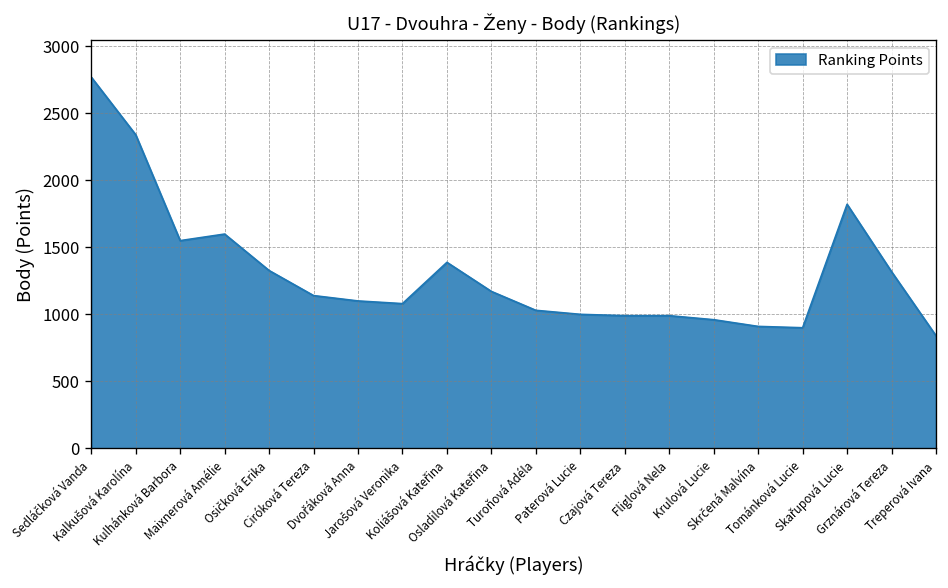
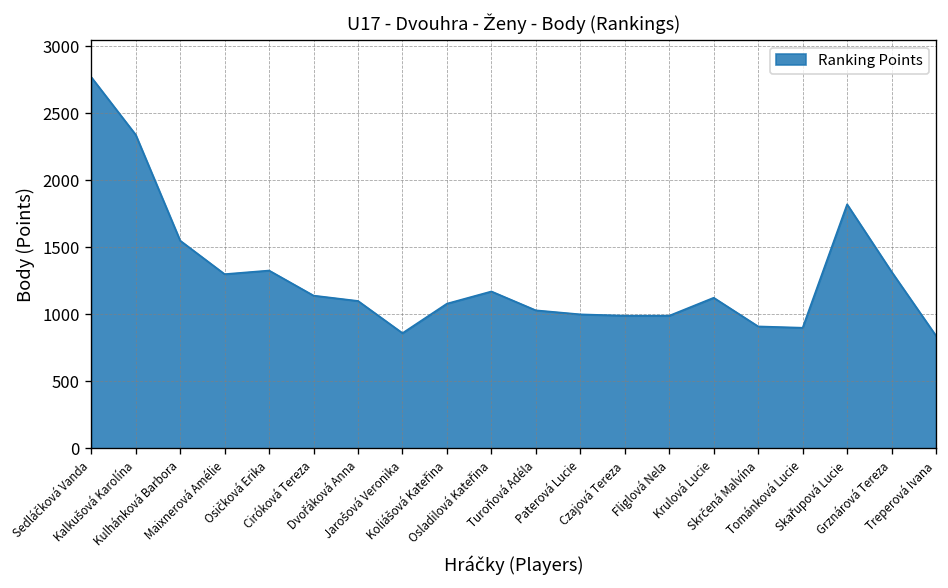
  {
    "Sedláčková Vanda": 2770,
    "Kalkušová Karolína": 2340,
    "Kulhánková Barbora": 1550,
-   "Maixnerová Amélie": 1600,
+   "Maixnerová Amélie": 1300,
    "Osičková Erika": 1330,
    "Ciróková Tereza": 1140,
    "Dvořáková Anna": 1100,
-   "Jarošová Veronika": 1080,
-   "Koliášová Kateřina": 1390,
+   "Jarošová Veronika": 860,
+   "Koliášová Kateřina": 1080,
    "Osladilová Kateřina": 1170,
    "Turoňová Adéla": 1030,
    "Paterová Lucie": 1000,
    "Czajová Tereza": 990,
    "Fliglová Nela": 990,
-   "Krulová Lucie": 960,
+   "Krulová Lucie": 1120,
    "Skrčená Malvína": 910,
    "Tománková Lucie": 900,
    "Skařupová Lucie": 1820,
    "Grznárová Tereza": 1320,
    "Treperová Ivana": 840
  }
